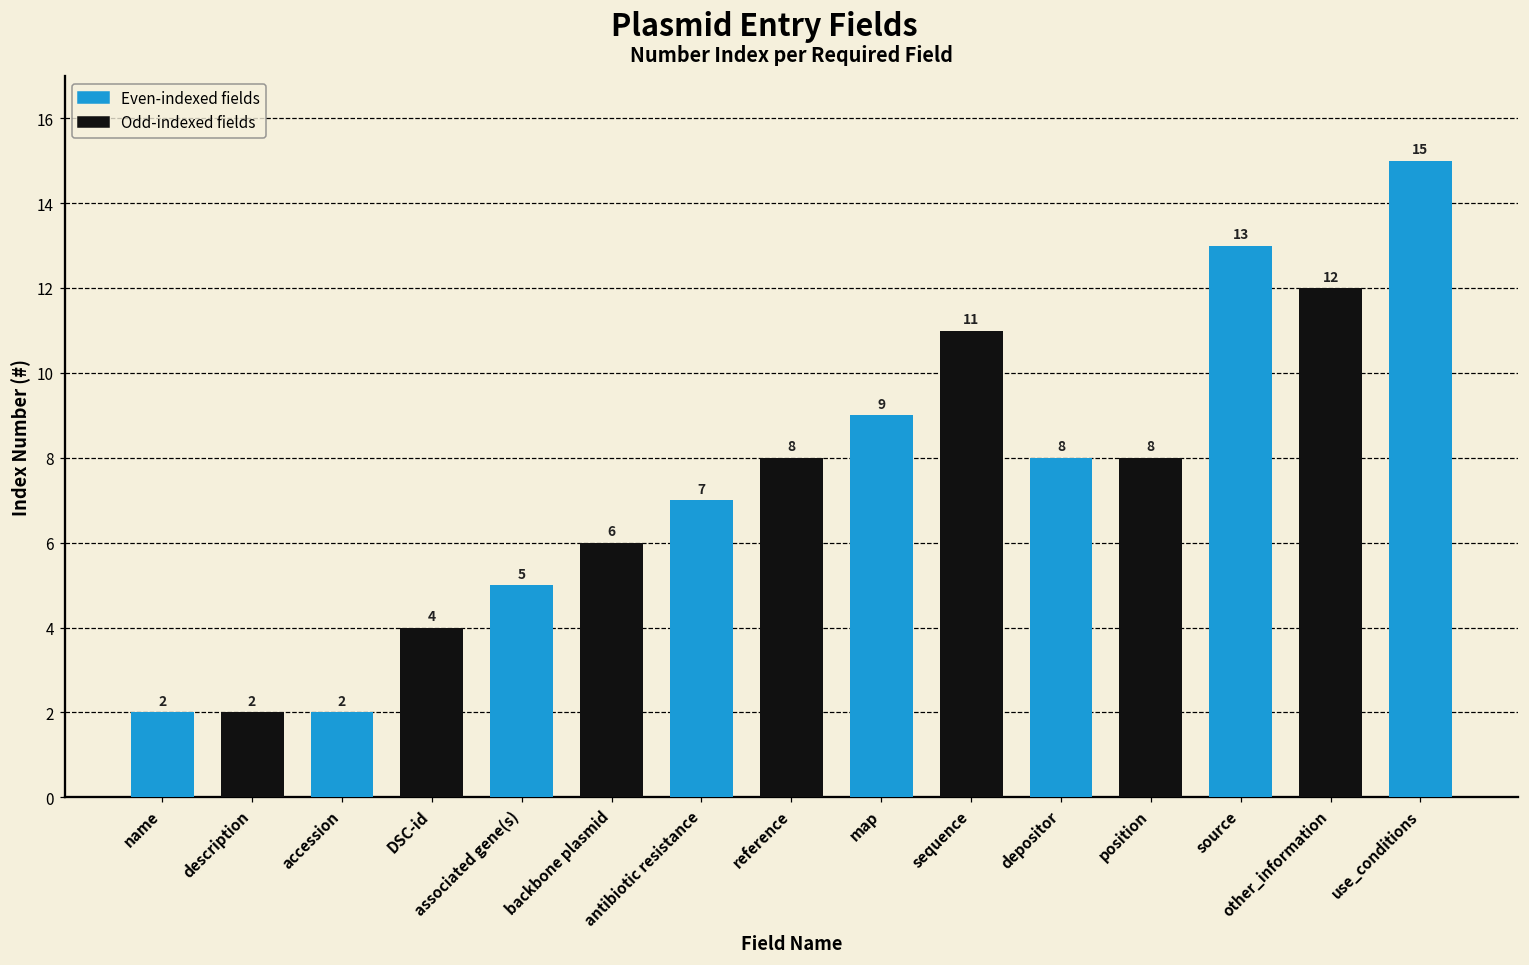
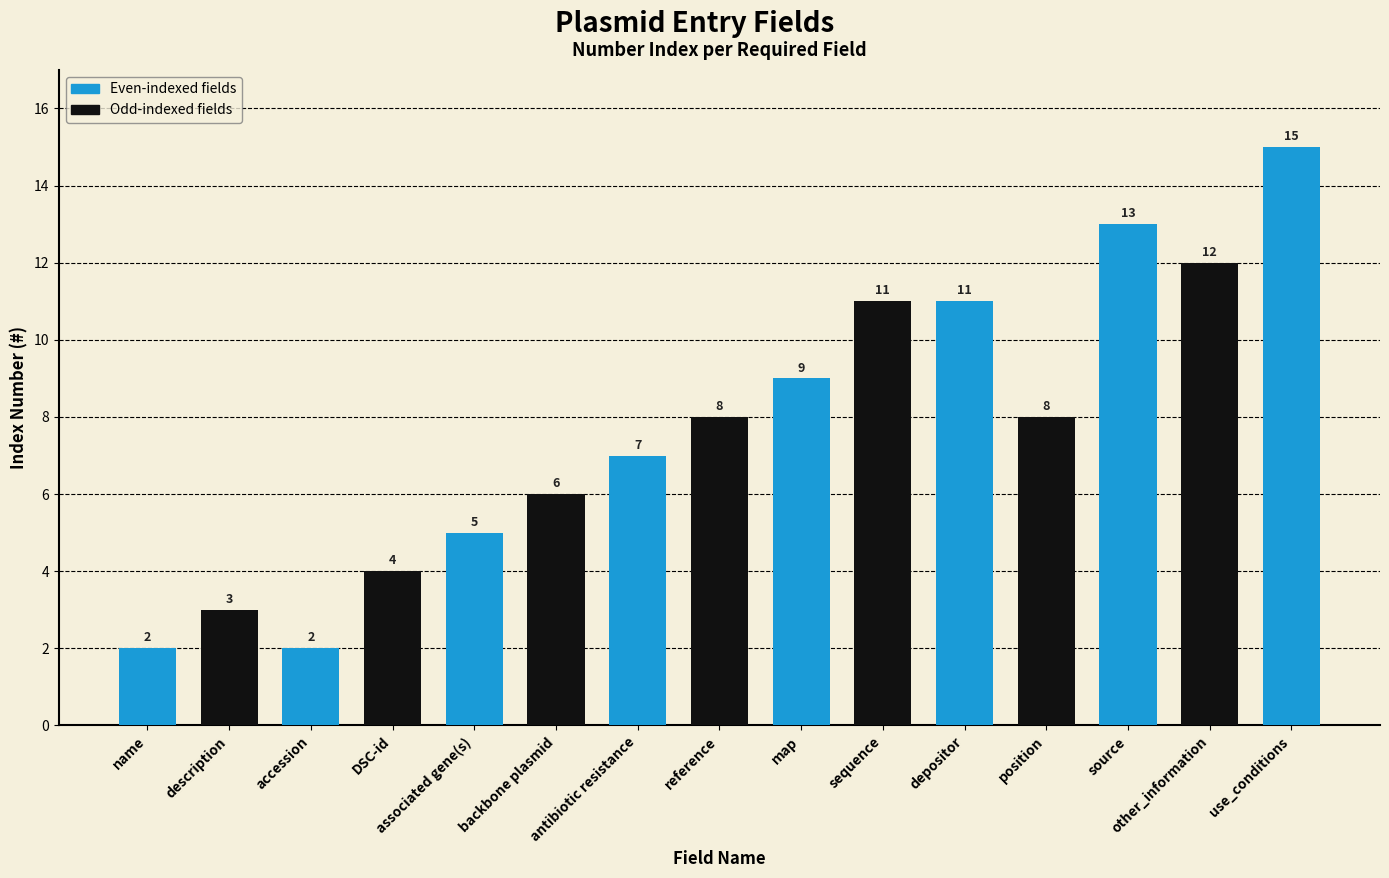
  {
    "name": 2,
-   "description": 2,
+   "description": 3,
    "accession": 2,
    "DSC-id": 4,
    "associated gene(s)": 5,
    "backbone plasmid": 6,
    "antibiotic resistance": 7,
    "reference": 8,
    "map": 9,
    "sequence": 11,
-   "depositor": 8,
+   "depositor": 11,
    "position": 8,
    "source": 13,
    "other_information": 12,
    "use_conditions": 15
  }
